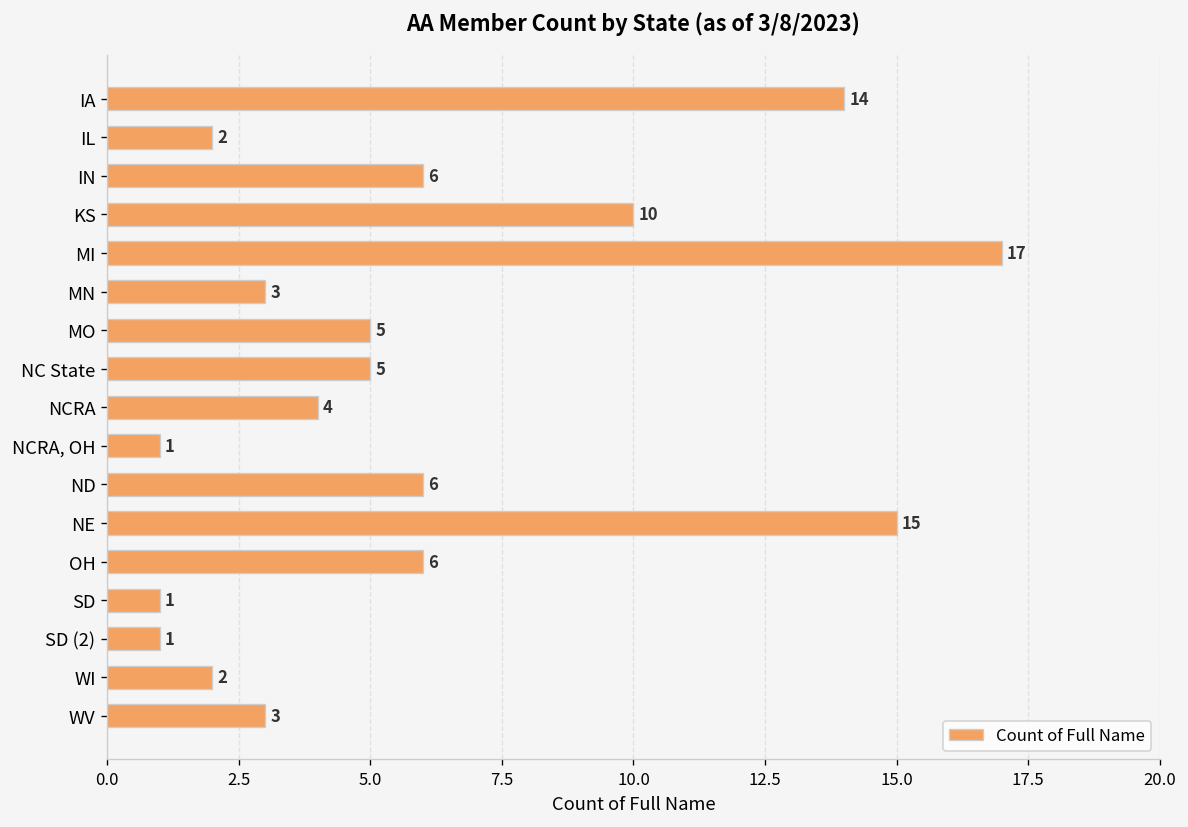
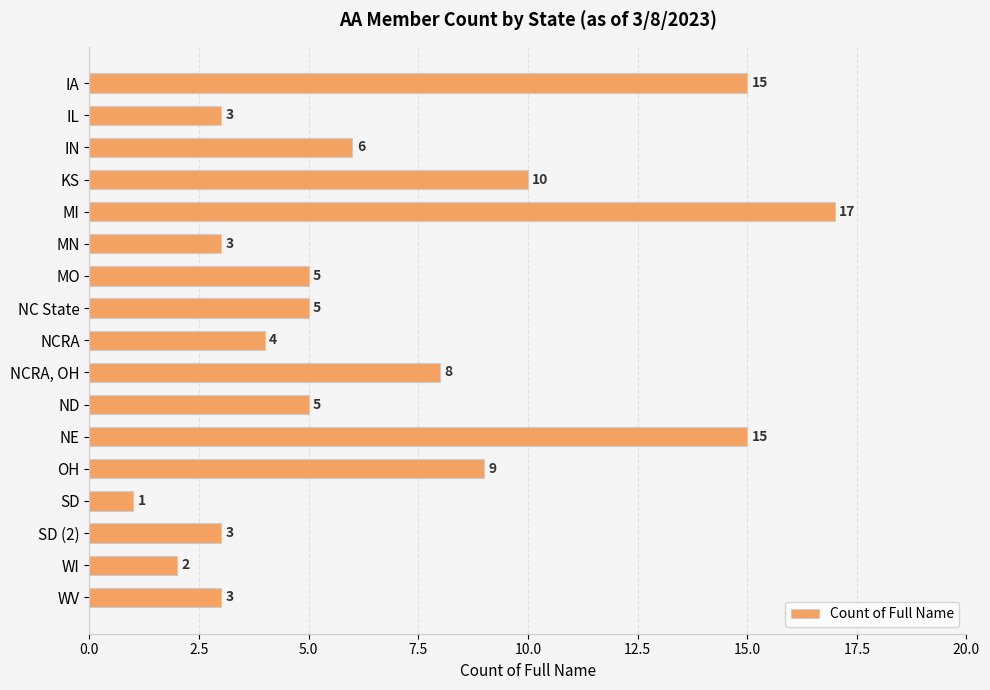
  {
-   "IA": 14,
-   "IL": 2,
+   "IA": 15,
+   "IL": 3,
    "IN": 6,
    "KS": 10,
    "MI": 17,
    "MN": 3,
    "MO": 5,
    "NC State": 5,
    "NCRA": 4,
-   "NCRA, OH": 1,
-   "ND": 6,
+   "NCRA, OH": 8,
+   "ND": 5,
    "NE": 15,
-   "OH": 6,
+   "OH": 9,
    "SD": 1,
-   "SD (2)": 1,
+   "SD (2)": 3,
    "WI": 2,
    "WV": 3
  }
